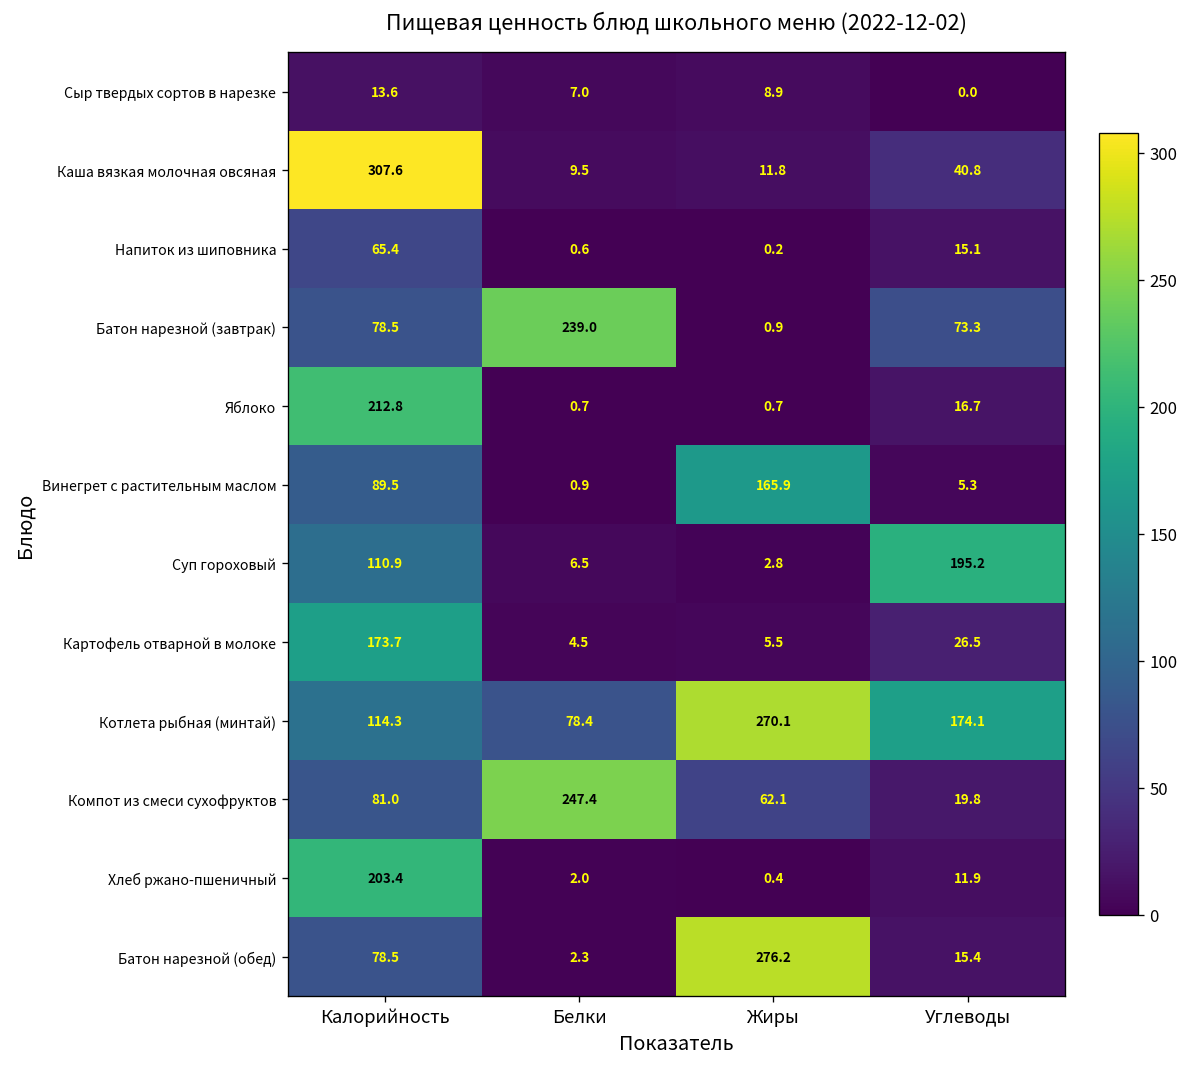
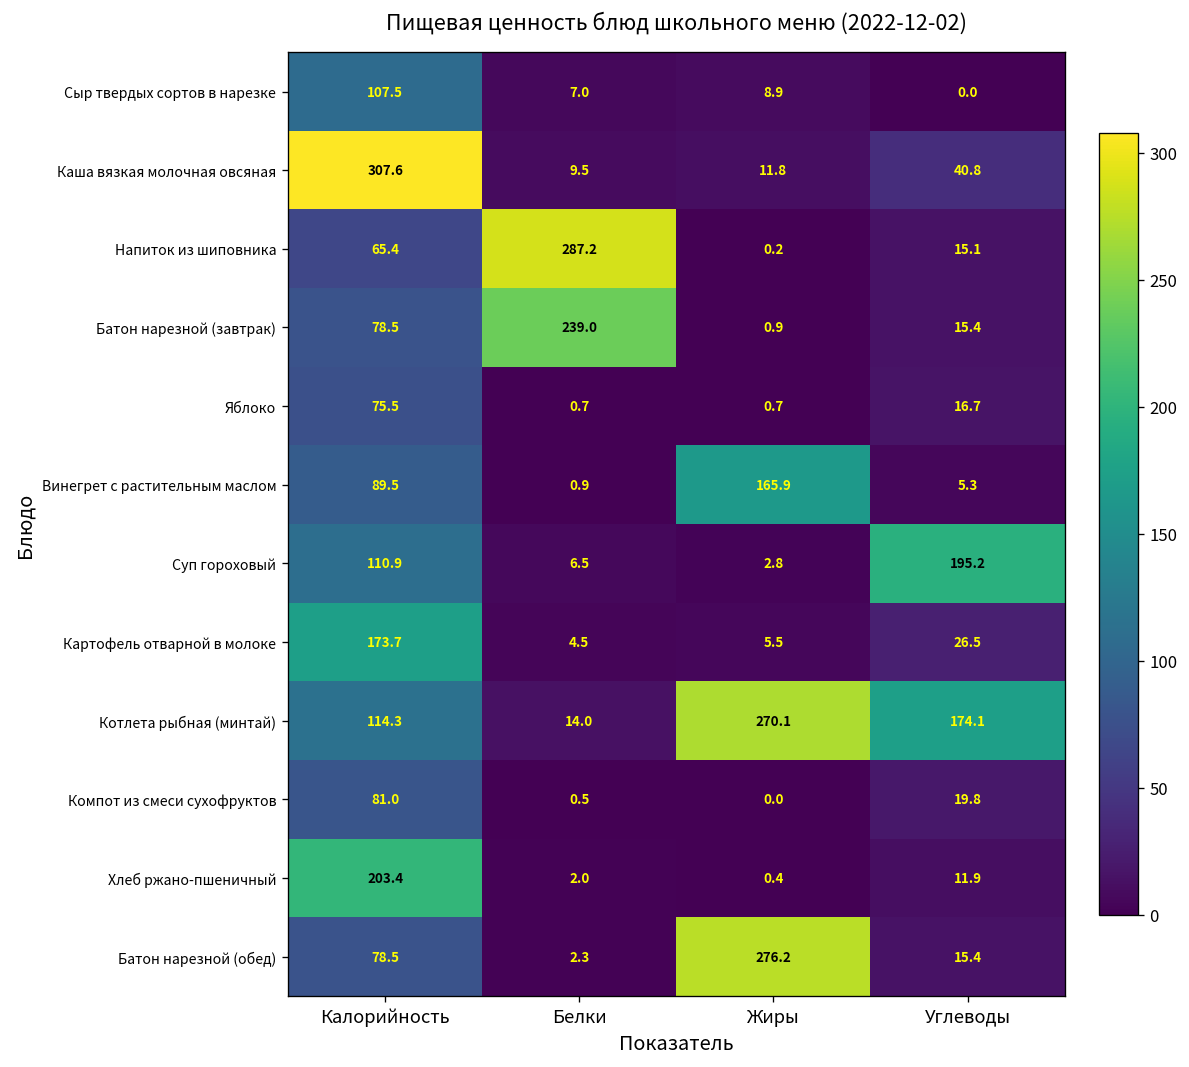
  {
    "Сыр твердых сортов в нарезке": {
-     "Калорийность": 13.6,
+     "Калорийность": 107.5,
      "Белки": 7.0,
      "Жиры": 8.9,
      "Углеводы": 0.0
    },
    "Каша вязкая молочная овсяная": {
      "Калорийность": 307.6,
      "Белки": 9.5,
      "Жиры": 11.8,
      "Углеводы": 40.8
    },
    "Напиток из шиповника": {
      "Калорийность": 65.4,
-     "Белки": 0.6,
+     "Белки": 287.2,
      "Жиры": 0.2,
      "Углеводы": 15.1
    },
    "Батон нарезной (завтрак)": {
      "Калорийность": 78.5,
      "Белки": 239.0,
      "Жиры": 0.9,
-     "Углеводы": 73.3
+     "Углеводы": 15.4
    },
    "Яблоко": {
-     "Калорийность": 212.8,
+     "Калорийность": 75.5,
      "Белки": 0.7,
      "Жиры": 0.7,
      "Углеводы": 16.7
    },
    "Винегрет с растительным маслом": {
      "Калорийность": 89.5,
      "Белки": 0.9,
      "Жиры": 165.9,
      "Углеводы": 5.3
    },
    "Суп гороховый": {
      "Калорийность": 110.9,
      "Белки": 6.5,
      "Жиры": 2.8,
      "Углеводы": 195.2
    },
    "Картофель отварной в молоке": {
      "Калорийность": 173.7,
      "Белки": 4.5,
      "Жиры": 5.5,
      "Углеводы": 26.5
    },
    "Котлета рыбная (минтай)": {
      "Калорийность": 114.3,
-     "Белки": 78.4,
+     "Белки": 14.0,
      "Жиры": 270.1,
      "Углеводы": 174.1
    },
    "Компот из смеси сухофруктов": {
      "Калорийность": 81.0,
-     "Белки": 247.4,
-     "Жиры": 62.1,
+     "Белки": 0.5,
+     "Жиры": 0.0,
      "Углеводы": 19.8
    },
    "Хлеб ржано-пшеничный": {
      "Калорийность": 203.4,
      "Белки": 2.0,
      "Жиры": 0.4,
      "Углеводы": 11.9
    },
    "Батон нарезной (обед)": {
      "Калорийность": 78.5,
      "Белки": 2.3,
      "Жиры": 276.2,
      "Углеводы": 15.4
    }
  }
